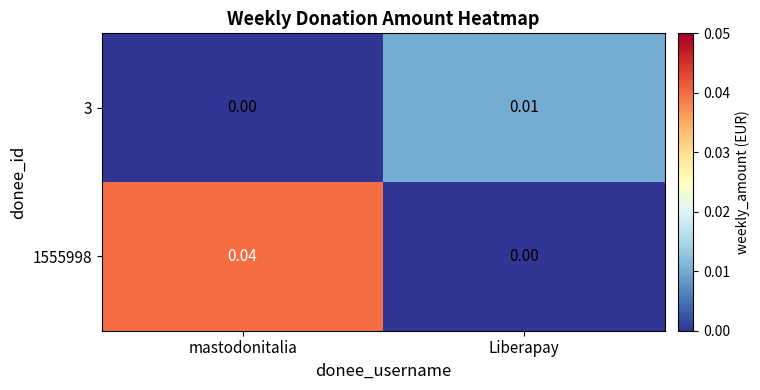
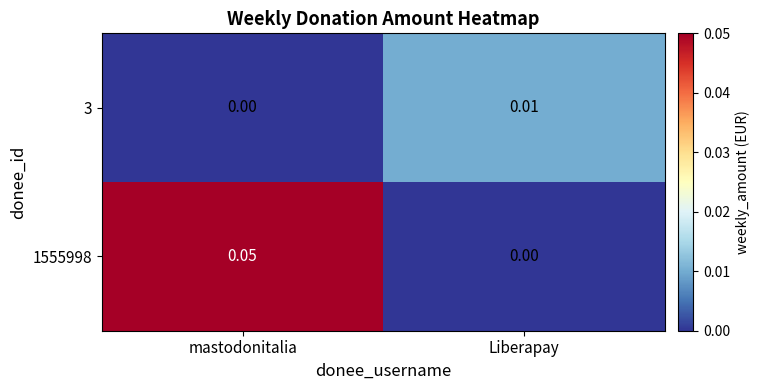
  {
    "3": {
      "mastodonitalia": 0.00,
      "Liberapay": 0.01
    },
    "1555998": {
-     "mastodonitalia": 0.04,
+     "mastodonitalia": 0.05,
      "Liberapay": 0.00
    }
  }
